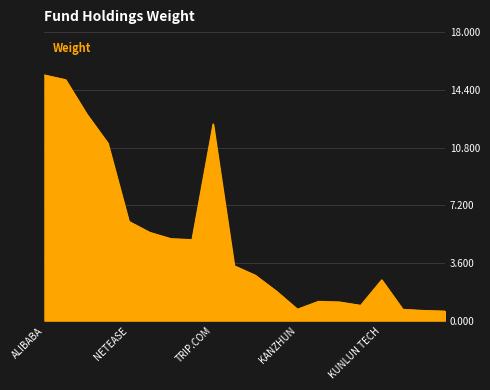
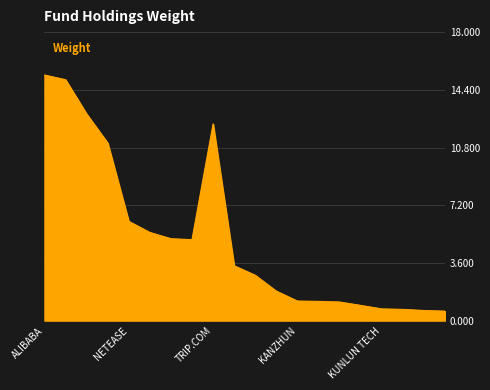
  {
    "ALIBABA": 15.3,
    "NETEASE": 6.2,
    "TRIP.COM": 12.3,
-   "KANZHUN": 0.7,
-   "KUNLUN TECH": 2.5
+   "KANZHUN": 1.2,
+   "KUNLUN TECH": 0.7
  }
